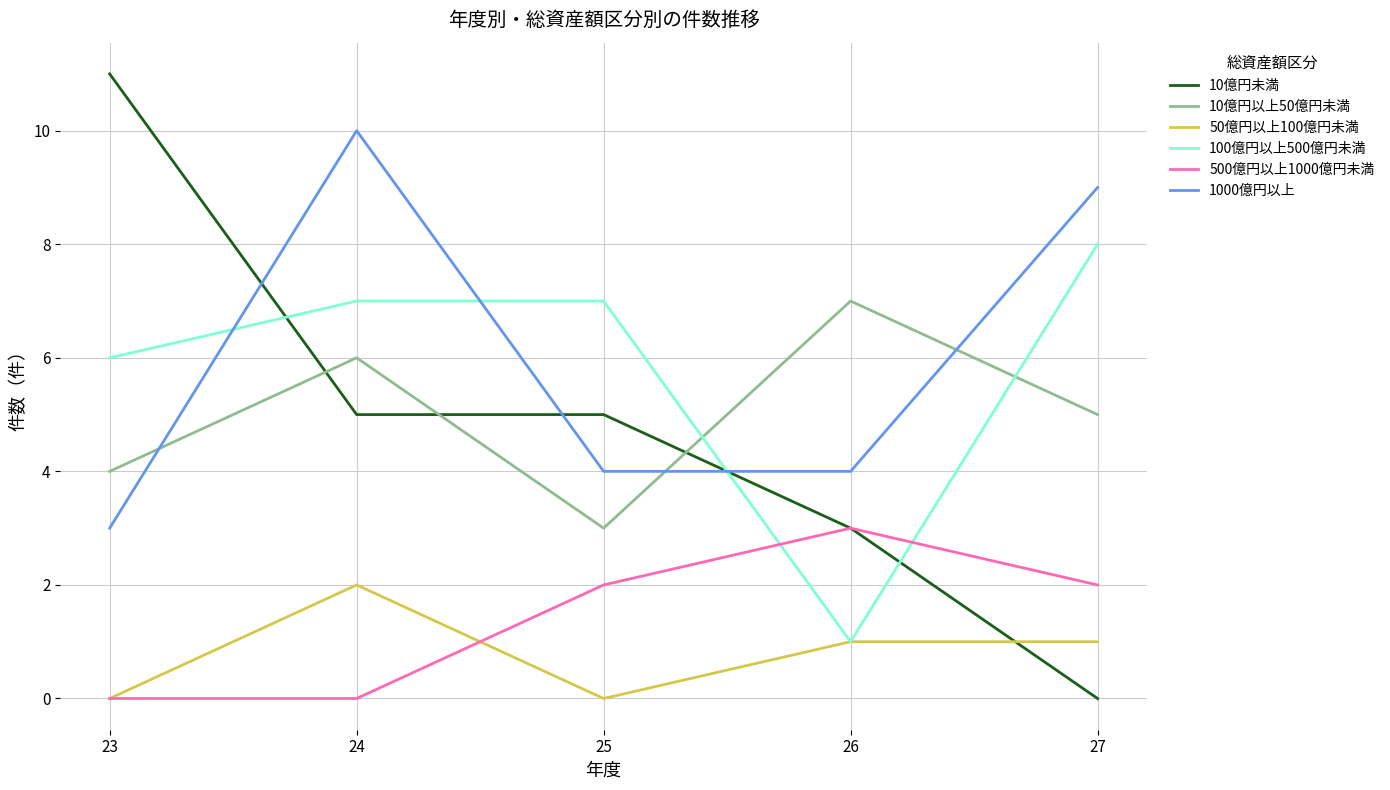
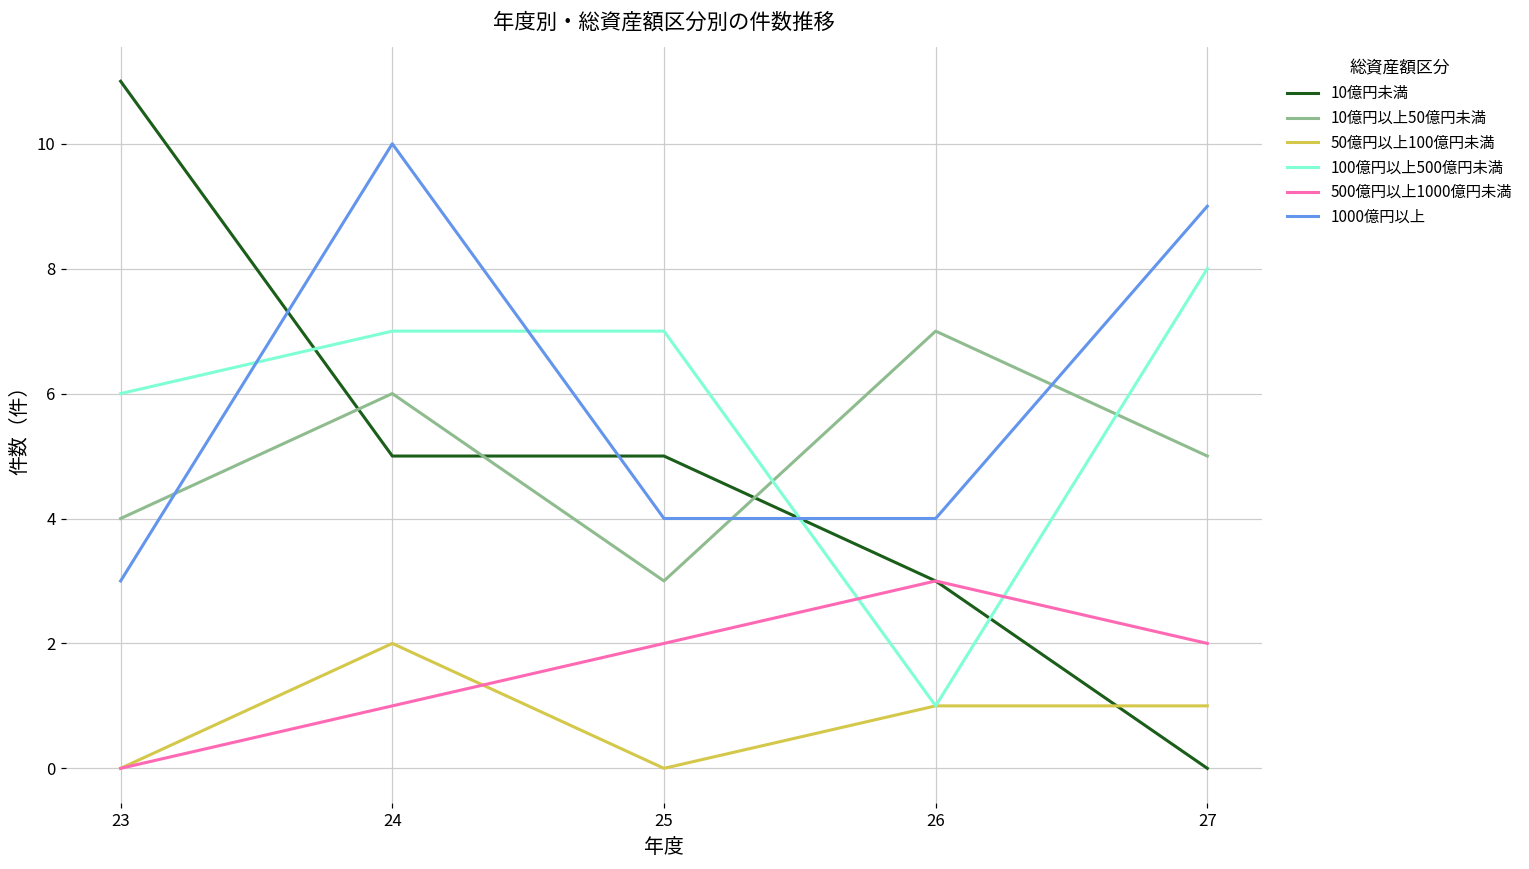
  {
    "10億円未満": {
      "23": 11,
      "24": 5,
      "25": 5,
      "27": 0
    },
    "10億円以上50億円未満": {
      "23": 4,
      "24": 6,
      "25": 3,
      "26": 7,
      "27": 5
    },
    "50億円以上100億円未満": {
      "24": 2,
      "25": 0,
      "27": 1
    },
    "100億円以上500億円未満": {
      "23": 6,
      "24": 7,
      "25": 7,
      "27": 8
    },
    "500億円以上1000億円未満": {
-     "24": 0,
+     "24": 1,
      "25": 2,
      "27": 2
    },
    "1000億円以上": {
      "23": 3,
      "24": 10,
      "25": 4,
      "26": 4,
      "27": 9
    }
  }
